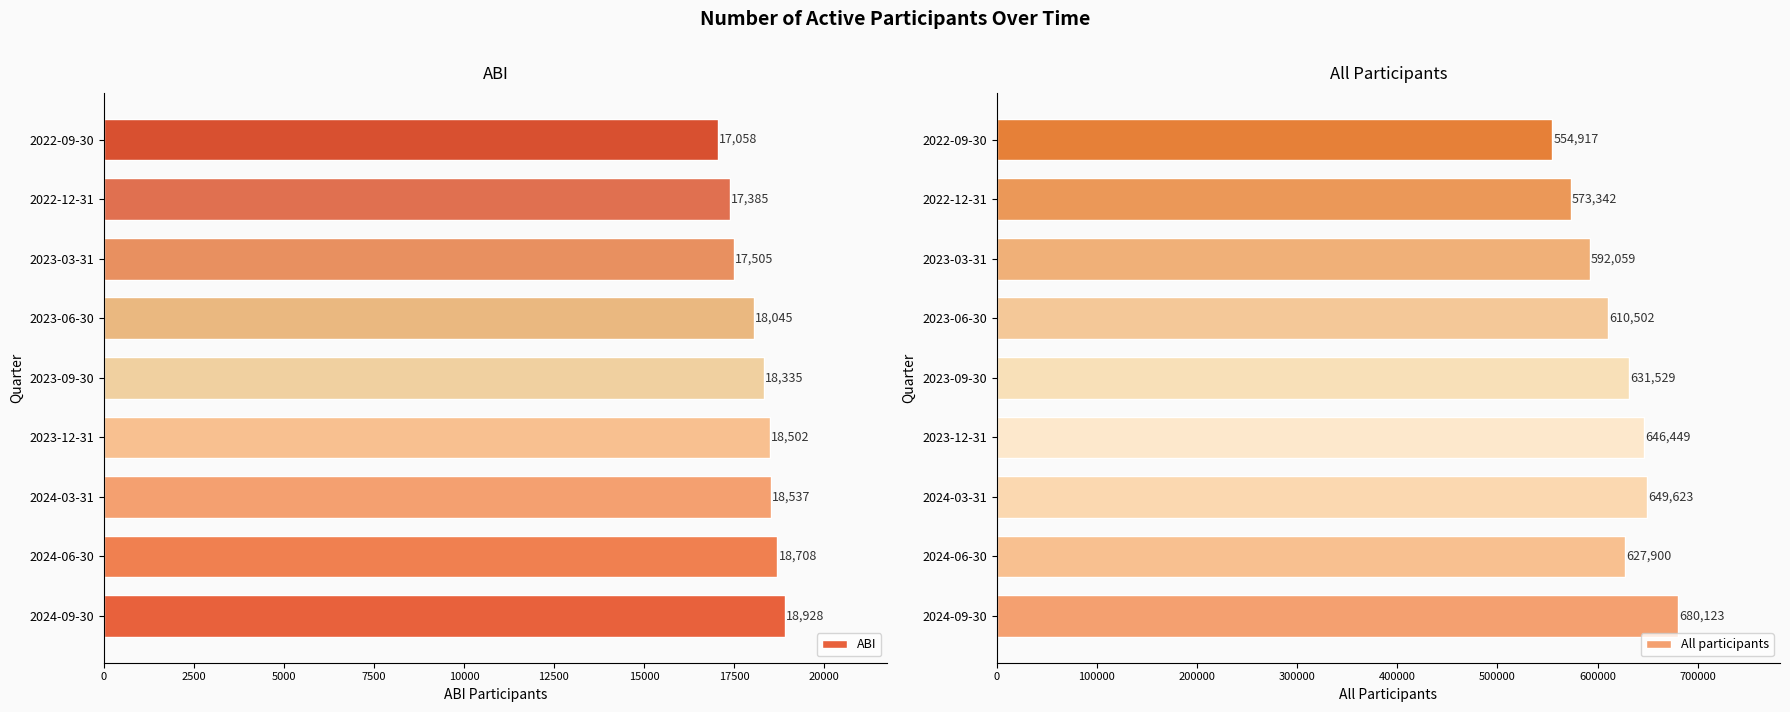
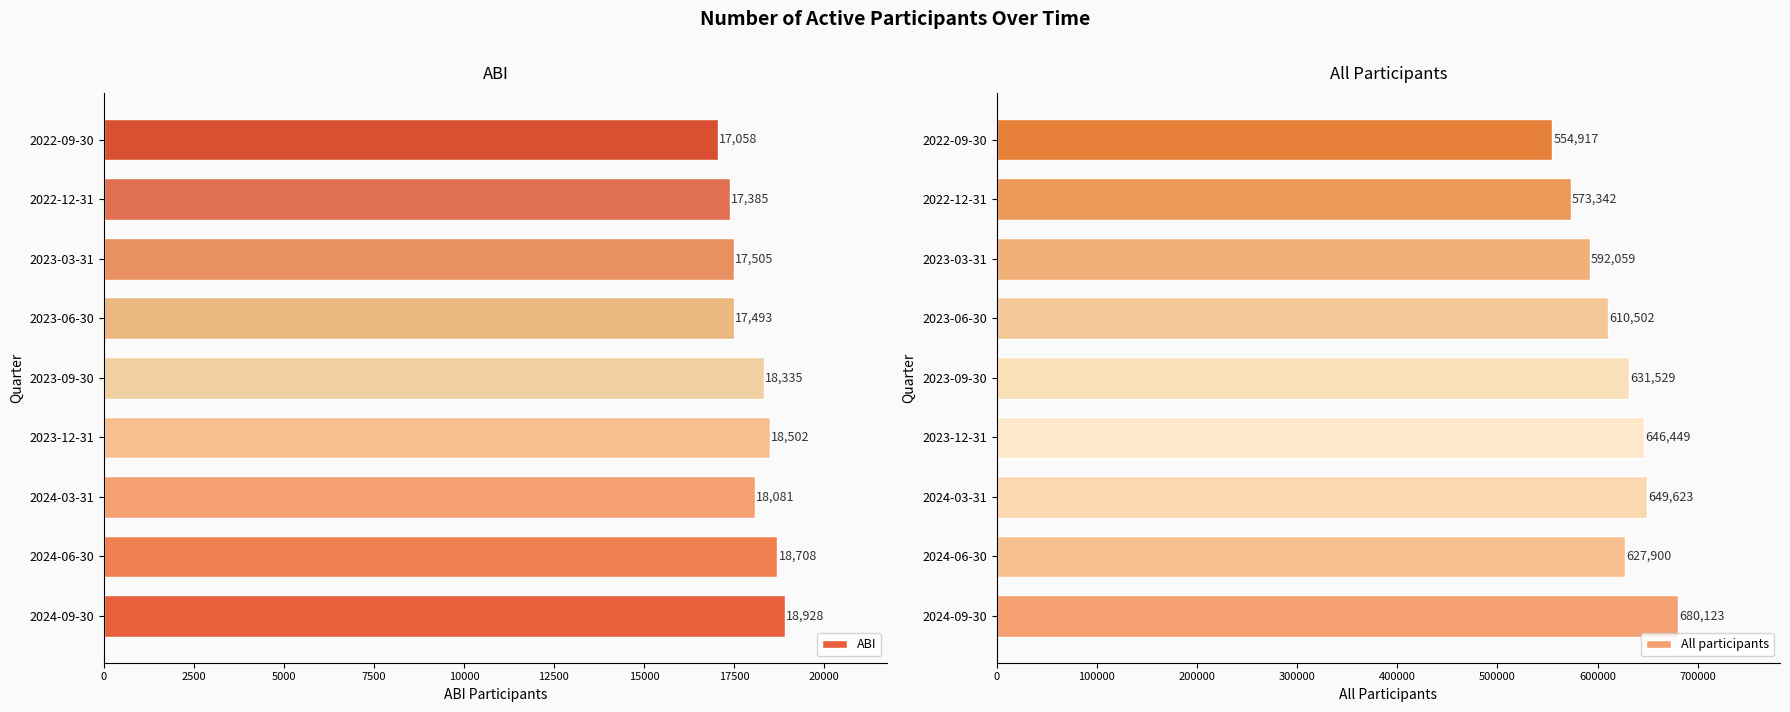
  {
    "ABI": {
      "2022-09-30": "17,058",
      "2022-12-31": "17,385",
      "2023-03-31": "17,505",
-     "2023-06-30": "18,045",
+     "2023-06-30": "17,493",
      "2023-09-30": "18,335",
      "2023-12-31": "18,502",
-     "2024-03-31": "18,537",
+     "2024-03-31": "18,081",
      "2024-06-30": "18,708",
      "2024-09-30": "18,928"
    },
    "All Participants": {
      "2022-09-30": "554,917",
      "2022-12-31": "573,342",
      "2023-03-31": "592,059",
      "2023-06-30": "610,502",
      "2023-09-30": "631,529",
      "2023-12-31": "646,449",
      "2024-03-31": "649,623",
      "2024-06-30": "627,900",
      "2024-09-30": "680,123"
    }
  }
